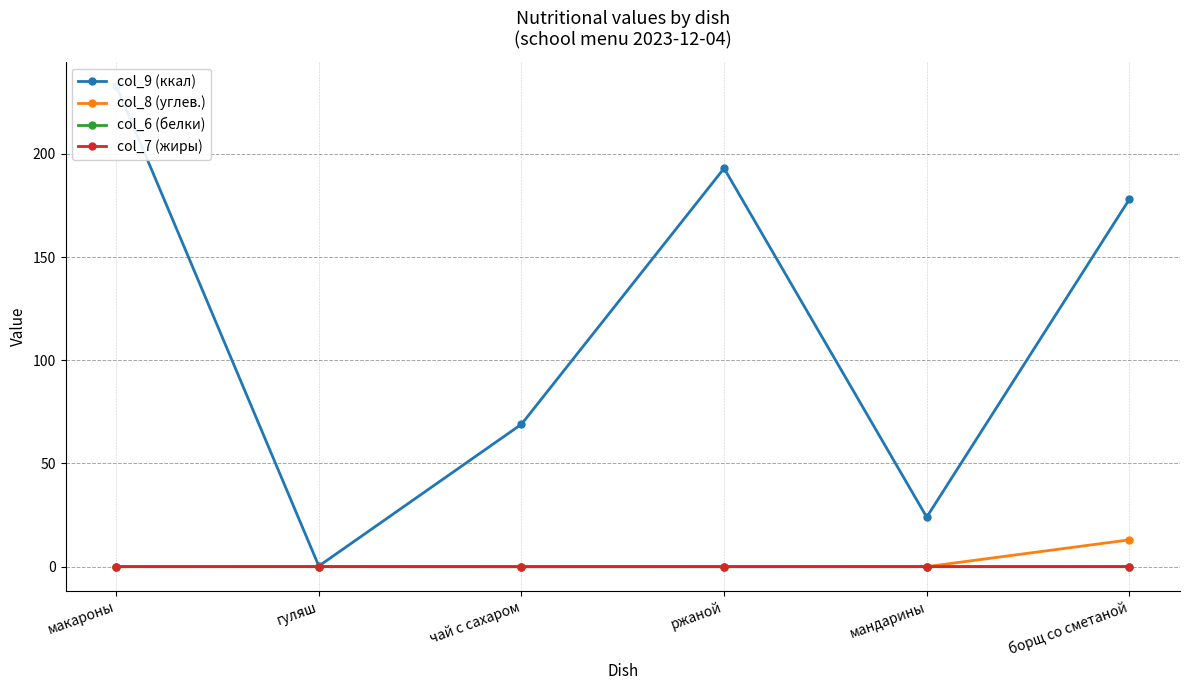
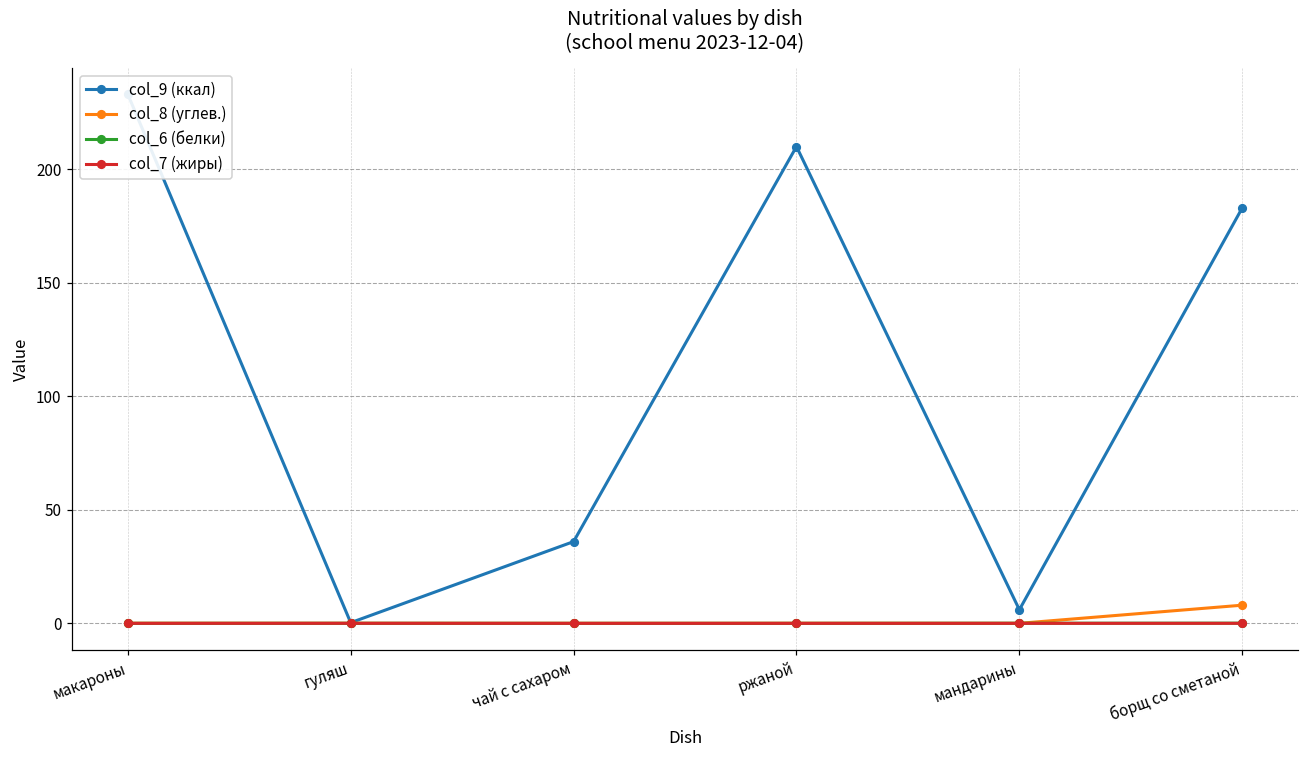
  {
    "col_9 (ккал)": {
-     "чай с сахаром": 69,
-     "ржаной": 193,
-     "мандарины": 24,
-     "борщ со сметаной": 178
+     "чай с сахаром": 36,
+     "ржаной": 210,
+     "мандарины": 6,
+     "борщ со сметаной": 183
    },
    "col_8 (углев.)": {
-     "борщ со сметаной": 13
+     "борщ со сметаной": 8
    }
  }
